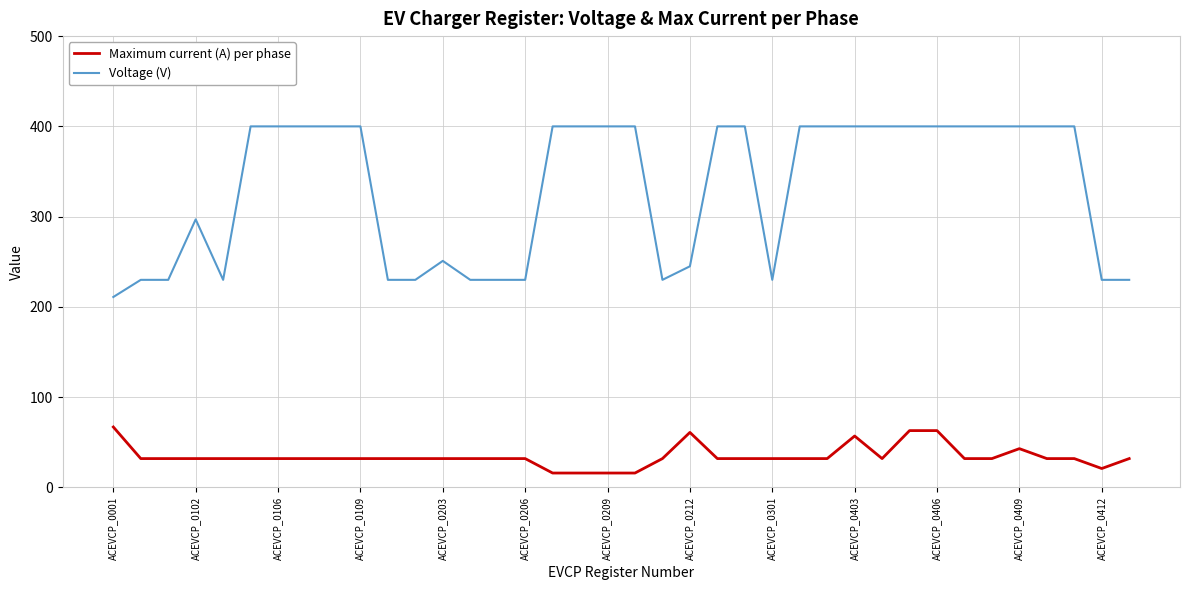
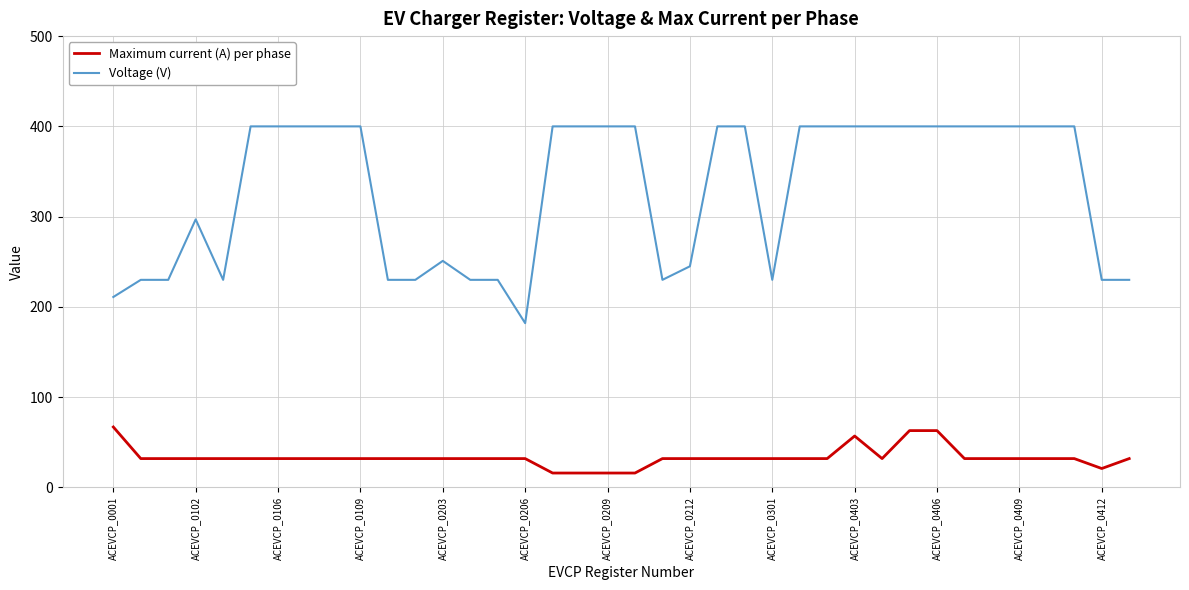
  {
    "Maximum current (A) per phase": {
      "ACEVCP_0001": 70,
      "ACEVCP_0102": 30,
      "ACEVCP_0106": 30,
      "ACEVCP_0109": 30,
      "ACEVCP_0203": 30,
      "ACEVCP_0206": 30,
      "ACEVCP_0209": 20,
-     "ACEVCP_0212": 60,
+     "ACEVCP_0212": 30,
      "ACEVCP_0301": 30,
      "ACEVCP_0403": 60,
      "ACEVCP_0406": 60,
-     "ACEVCP_0409": 40,
+     "ACEVCP_0409": 30,
      "ACEVCP_0412": 20
    },
    "Voltage (V)": {
      "ACEVCP_0001": 210,
      "ACEVCP_0102": 300,
      "ACEVCP_0106": 400,
      "ACEVCP_0109": 400,
      "ACEVCP_0203": 250,
-     "ACEVCP_0206": 230,
+     "ACEVCP_0206": 180,
      "ACEVCP_0209": 400,
      "ACEVCP_0212": 250,
      "ACEVCP_0301": 230,
      "ACEVCP_0403": 400,
      "ACEVCP_0406": 400,
      "ACEVCP_0409": 400,
      "ACEVCP_0412": 230
    }
  }
